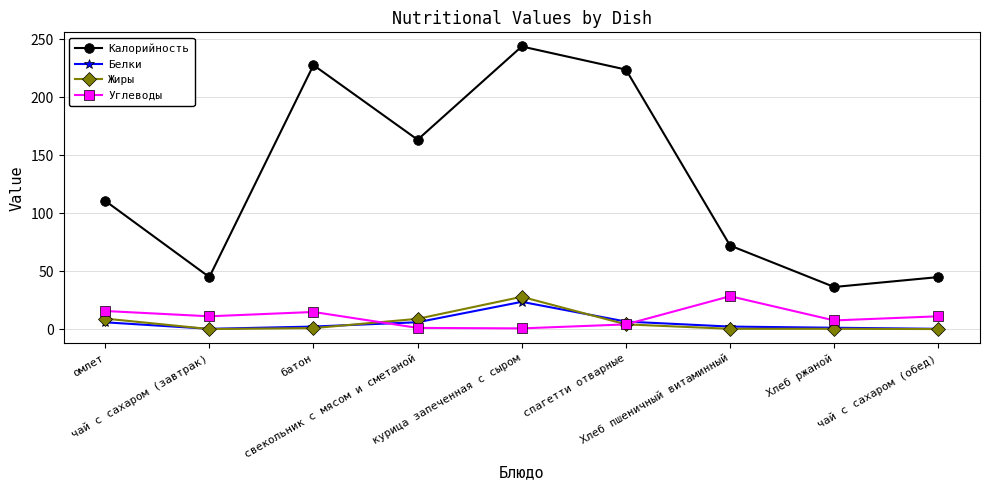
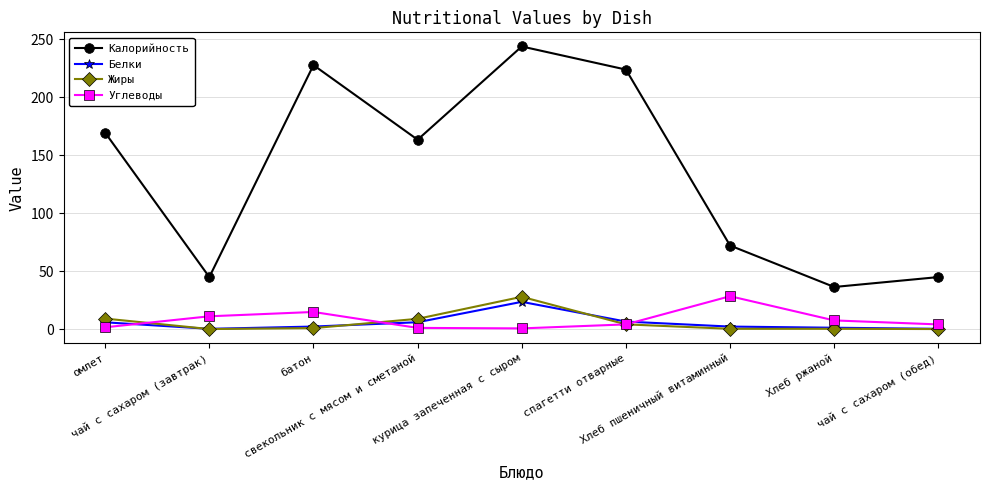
  {
    "Калорийность": {
-     "омлет": 111,
+     "омлет": 169,
      "чай с сахаром (завтрак)": 45,
      "батон": 228,
      "свекольник с мясом и сметаной": 163,
      "курица запеченная с сыром": 244,
      "спагетти отварные": 224,
      "Хлеб пшеничный витаминный": 72,
      "Хлеб ржаной": 36,
      "чай с сахаром (обед)": 45
    },
    "Белки": {
      "омлет": 6,
      "свекольник с мясом и сметаной": 6,
      "курица запеченная с сыром": 23,
      "спагетти отварные": 6
    },
    "Жиры": {
      "омлет": 9,
      "свекольник с мясом и сметаной": 9,
      "курица запеченная с сыром": 28
    },
    "Углеводы": {
-     "омлет": 16,
+     "омлет": 2,
      "чай с сахаром (завтрак)": 11,
      "батон": 15,
      "свекольник с мясом и сметаной": 1,
      "курица запеченная с сыром": 1,
      "Хлеб пшеничный витаминный": 28,
      "Хлеб ржаной": 7,
-     "чай с сахаром (обед)": 11
+     "чай с сахаром (обед)": 4
    }
  }
